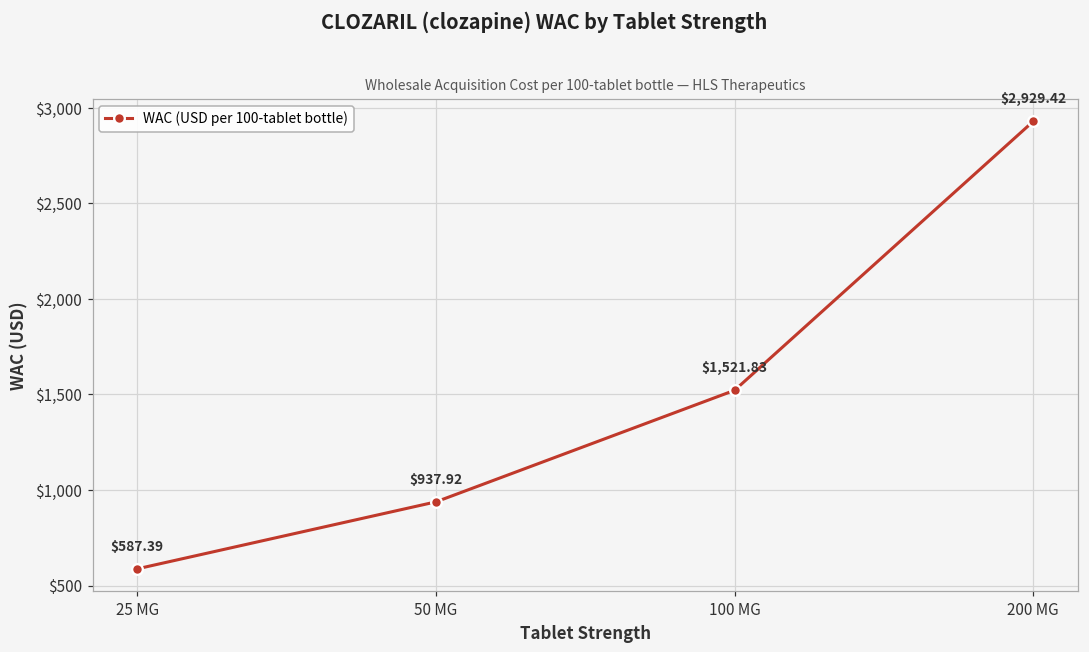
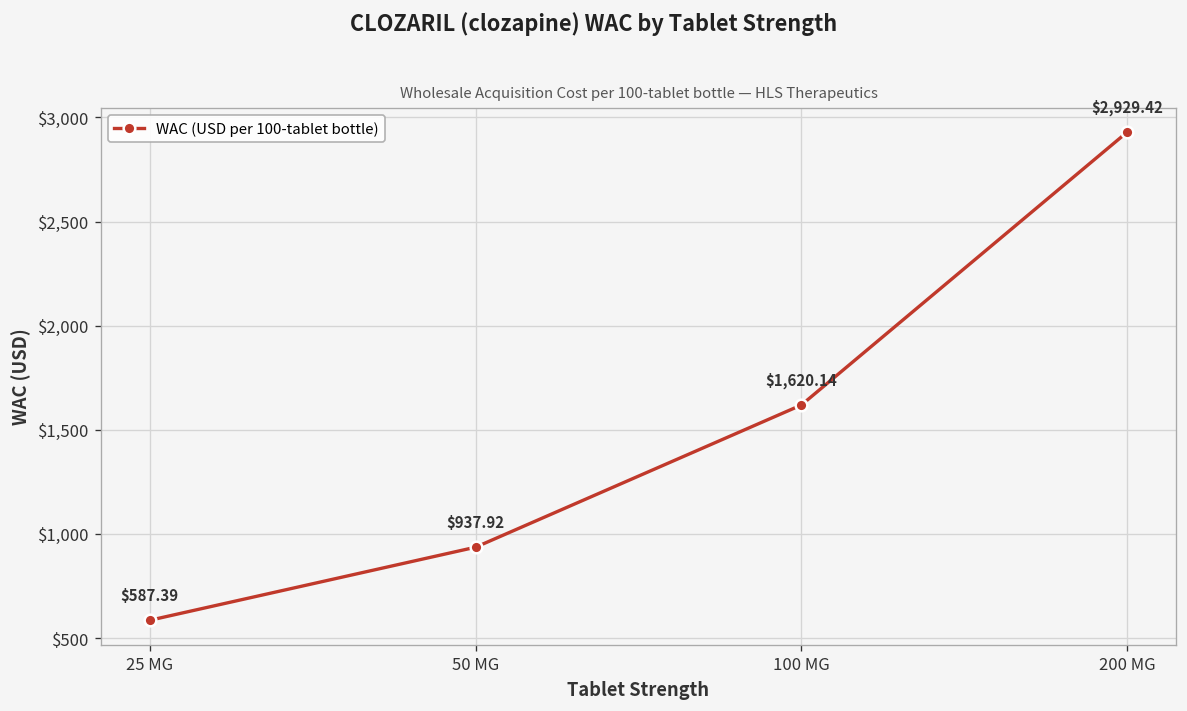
  {
    "25 MG": "$587.39",
    "50 MG": "$937.92",
-   "100 MG": "$1,521.83",
+   "100 MG": "$1,620.14",
    "200 MG": "$2,929.42"
  }
